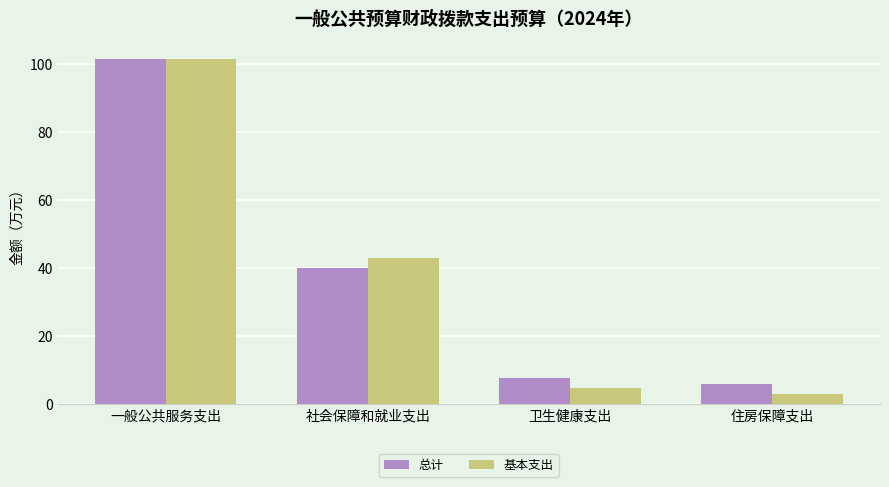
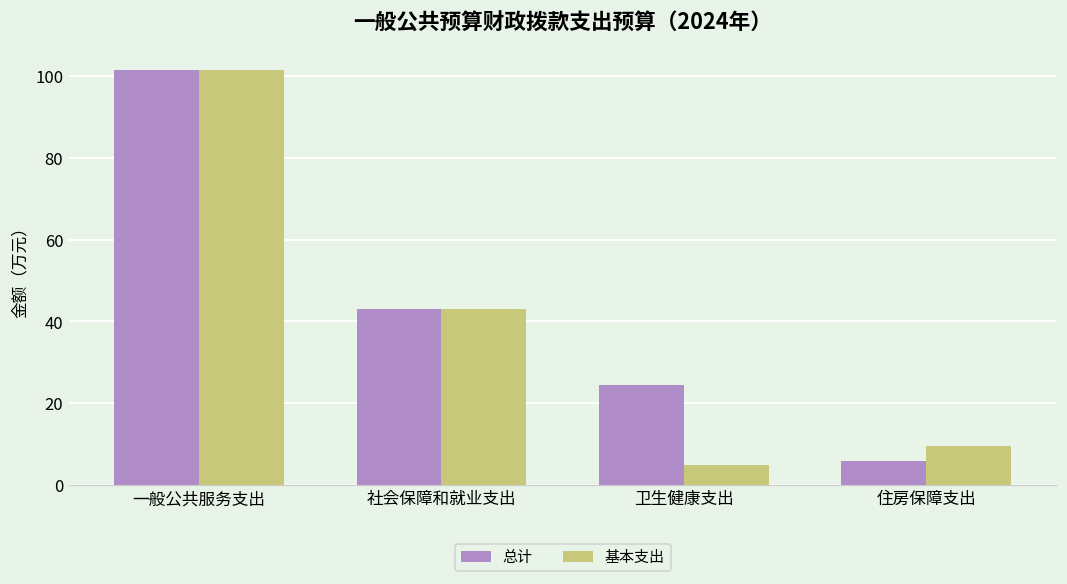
  {
    "总计": {
      "一般公共服务支出": 102,
-     "社会保障和就业支出": 40,
-     "卫生健康支出": 8,
+     "社会保障和就业支出": 43,
+     "卫生健康支出": 25,
      "住房保障支出": 6
    },
    "基本支出": {
      "一般公共服务支出": 102,
      "社会保障和就业支出": 43,
      "卫生健康支出": 5,
-     "住房保障支出": 3
+     "住房保障支出": 9
    }
  }
